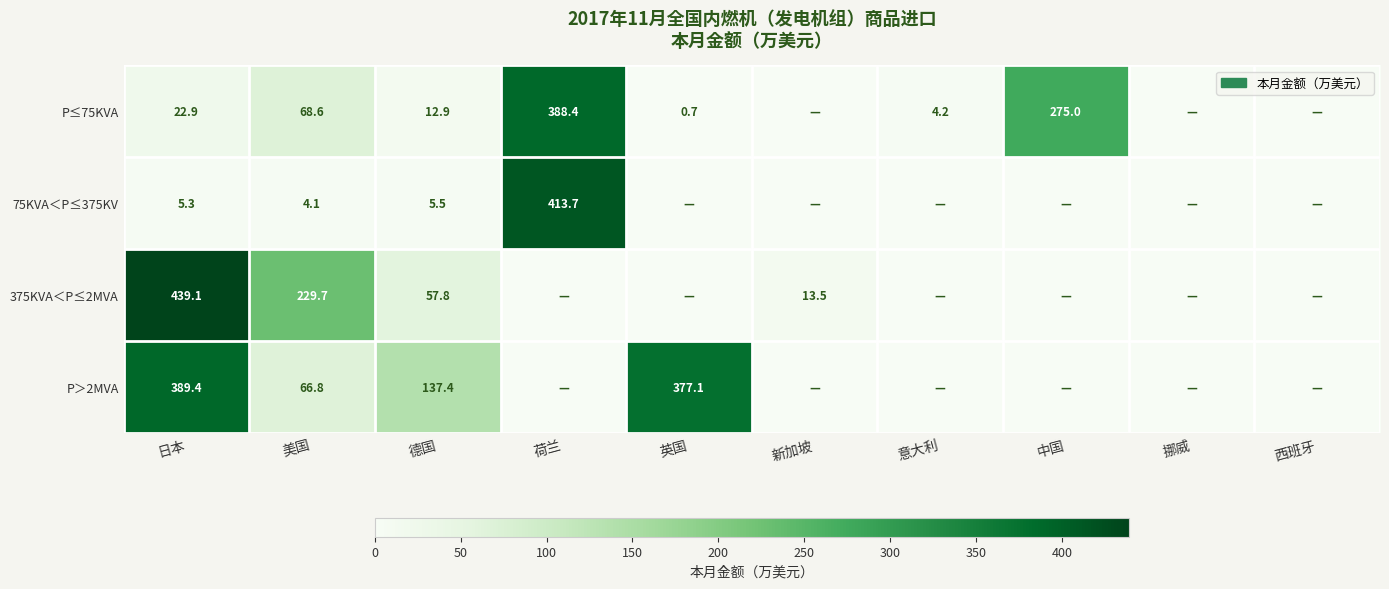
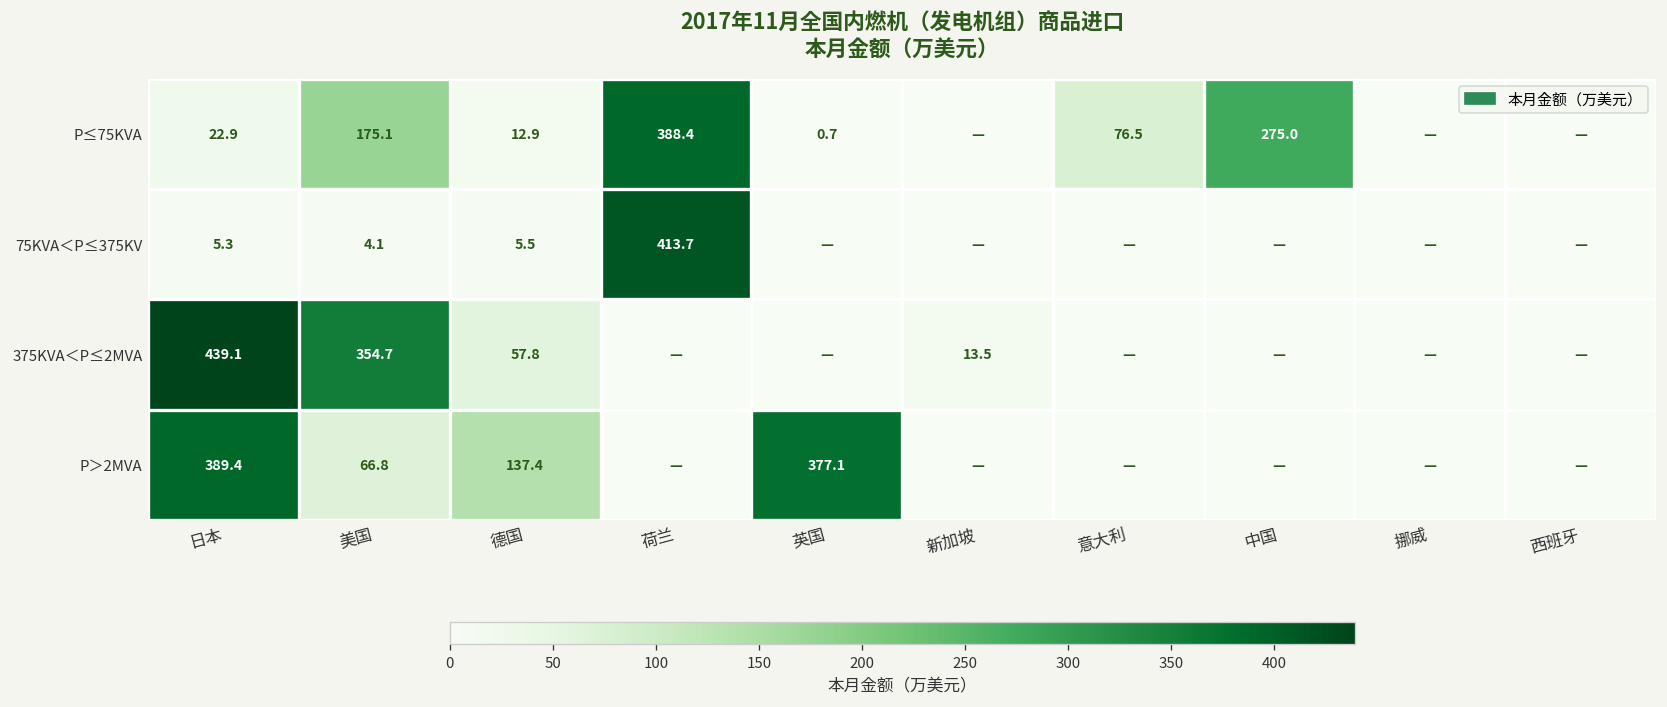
  {
    "P≤75KVA": {
      "日本": 22.9,
-     "美国": 68.6,
+     "美国": 175.1,
      "德国": 12.9,
      "荷兰": 388.4,
      "英国": 0.7,
-     "意大利": 4.2,
+     "意大利": 76.5,
      "中国": 275.0
    },
    "75KVA＜P≤375KV": {
      "日本": 5.3,
      "美国": 4.1,
      "德国": 5.5,
      "荷兰": 413.7
    },
    "375KVA＜P≤2MVA": {
      "日本": 439.1,
-     "美国": 229.7,
+     "美国": 354.7,
      "德国": 57.8,
      "新加坡": 13.5
    },
    "P＞2MVA": {
      "日本": 389.4,
      "美国": 66.8,
      "德国": 137.4,
      "英国": 377.1
    }
  }
